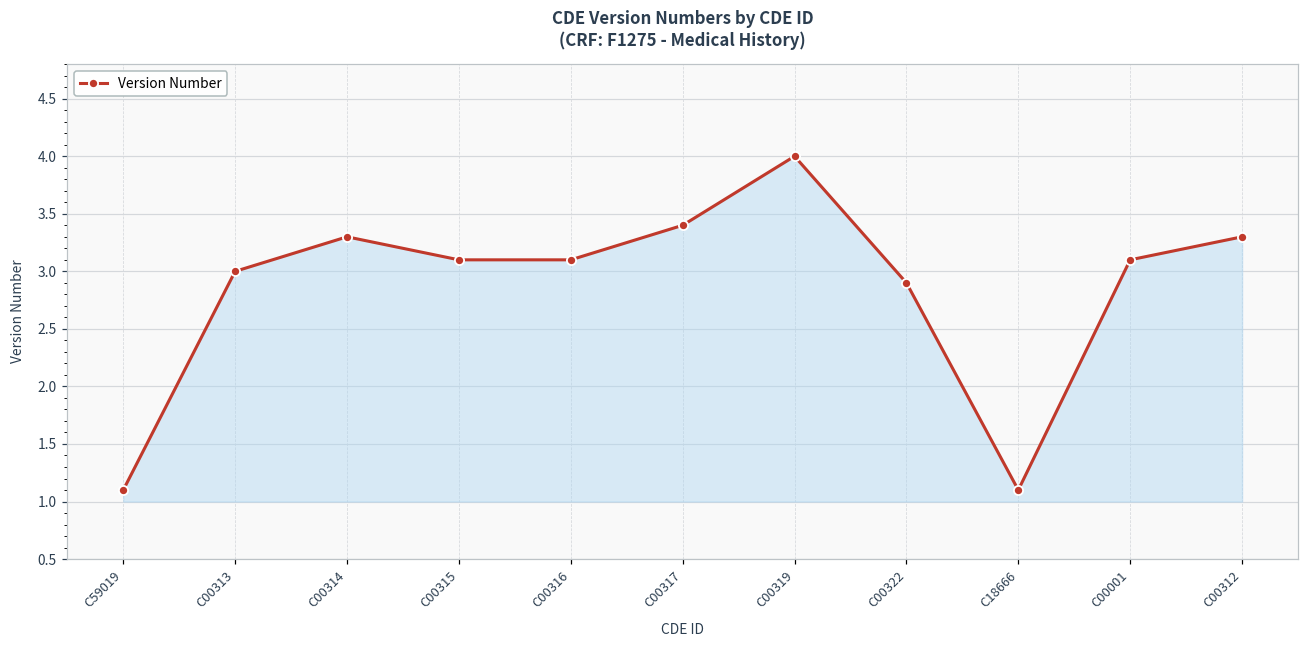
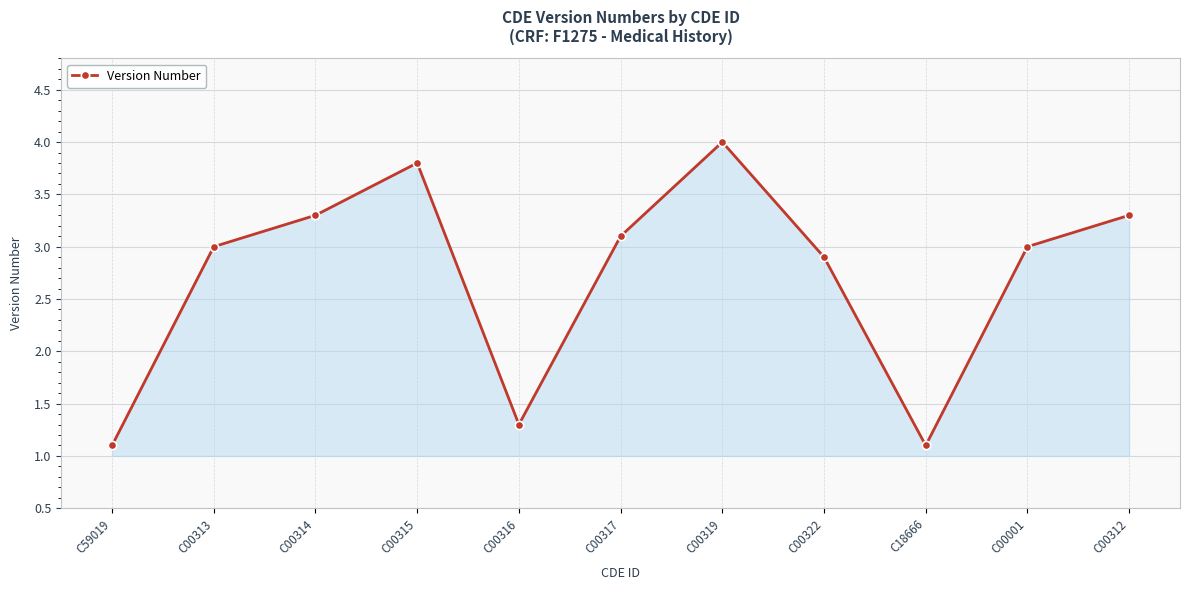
  {
    "C59019": 1.1,
    "C00313": 3.0,
    "C00314": 3.3,
-   "C00315": 3.1,
-   "C00316": 3.1,
-   "C00317": 3.4,
+   "C00315": 3.8,
+   "C00316": 1.3,
+   "C00317": 3.1,
    "C00319": 4.0,
    "C00322": 2.9,
    "C18666": 1.1,
-   "C00001": 3.1,
+   "C00001": 3.0,
    "C00312": 3.3
  }
